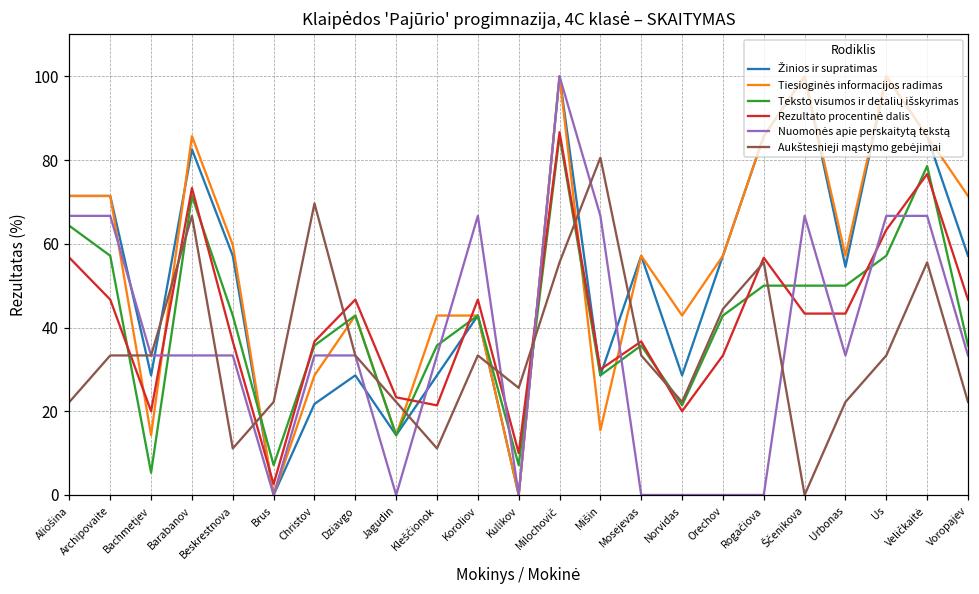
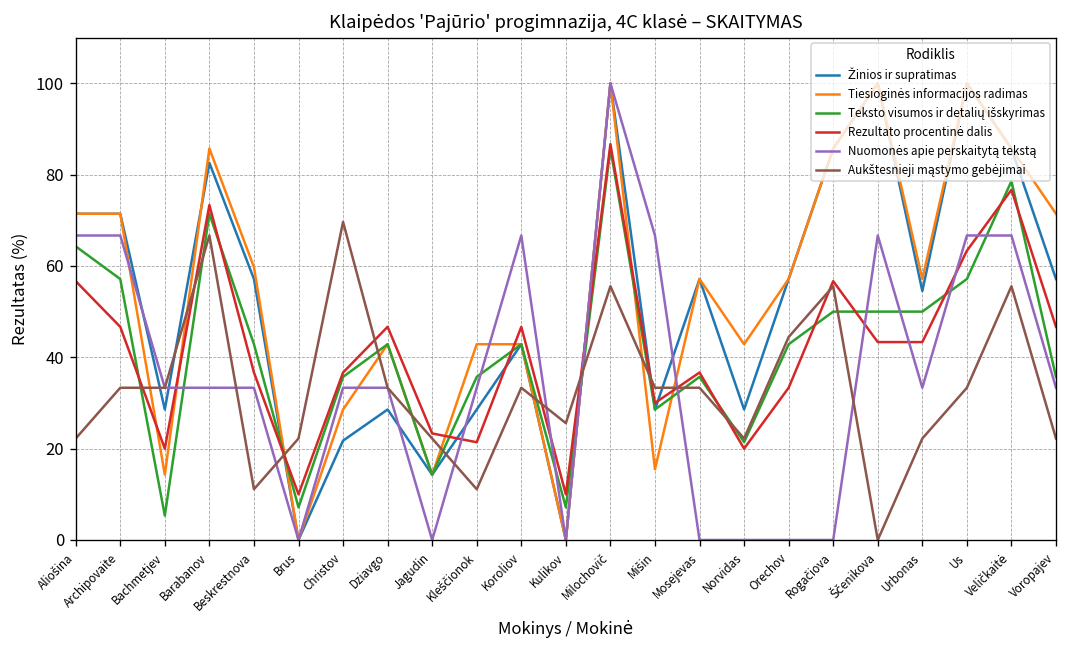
  {
    "Žinios ir supratimas": {
      "Bachmetjev": 29,
      "Barabanov": 83,
      "Beskrestnova": 57,
      "Christov": 22,
      "Dziavgo": 29,
      "Kleščionok": 29,
      "Norvidas": 29,
      "Urbonas": 55,
      "Voropajev": 57
    },
    "Tiesioginės informacijos radimas": {
      "Bachmetjev": 14,
      "Barabanov": 86,
      "Beskrestnova": 60,
      "Christov": 29,
      "Kleščionok": 43,
      "Mišin": 15,
      "Norvidas": 43,
      "Urbonas": 57,
      "Voropajev": 71
    },
    "Teksto visumos ir detalių išskyrimas": {
      "Aliošina": 64,
      "Archipovaite": 57,
      "Bachmetjev": 5,
      "Barabanov": 71,
      "Beskrestnova": 43,
      "Brus": 7,
      "Christov": 36,
      "Kleščionok": 36,
      "Kulikov": 7,
      "Milochovič": 86,
      "Mosejevas": 36,
      "Norvidas": 21,
      "Orechov": 43,
      "Rogačiova": 50,
      "Ščenikova": 50,
      "Urbonas": 50,
      "Us": 57,
      "Veličkaitė": 79,
      "Voropajev": 36
    },
    "Rezultato procentinė dalis": {
      "Aliošina": 57,
      "Archipovaite": 47,
      "Bachmetjev": 20,
      "Barabanov": 73,
      "Beskrestnova": 37,
-     "Brus": 3,
+     "Brus": 10,
      "Christov": 37,
      "Dziavgo": 47,
      "Jagudin": 23,
      "Kleščionok": 21,
      "Koroliov": 47,
      "Kulikov": 10,
      "Milochovič": 87,
      "Mišin": 30,
      "Mosejevas": 37,
      "Norvidas": 20,
      "Orechov": 33,
      "Rogačiova": 57,
      "Ščenikova": 43,
      "Urbonas": 43,
      "Us": 63,
      "Veličkaitė": 77,
      "Voropajev": 47
    },
    "Nuomonės apie perskaitytą tekstą": {
      "Aliošina": 67,
      "Archipovaite": 67,
      "Barabanov": 33,
      "Beskrestnova": 33,
      "Christov": 33,
      "Jagudin": 0,
      "Kleščionok": 33,
      "Koroliov": 67,
      "Mišin": 67,
      "Mosejevas": 0,
      "Norvidas": 0,
      "Orechov": 0,
      "Rogačiova": 0,
      "Ščenikova": 67,
      "Urbonas": 33,
      "Us": 67,
      "Veličkaitė": 67,
      "Voropajev": 33
    },
    "Aukštesnieji mąstymo gebėjimai": {
      "Aliošina": 22,
      "Archipovaite": 33,
      "Barabanov": 67,
      "Beskrestnova": 11,
      "Brus": 22,
      "Christov": 70,
      "Jagudin": 22,
      "Kleščionok": 11,
      "Koroliov": 33,
      "Kulikov": 26,
      "Milochovič": 56,
-     "Mišin": 81,
+     "Mišin": 33,
      "Mosejevas": 33,
      "Norvidas": 22,
      "Orechov": 44,
      "Rogačiova": 56,
      "Ščenikova": 0,
      "Urbonas": 22,
      "Us": 33,
      "Veličkaitė": 56,
      "Voropajev": 22
    }
  }
